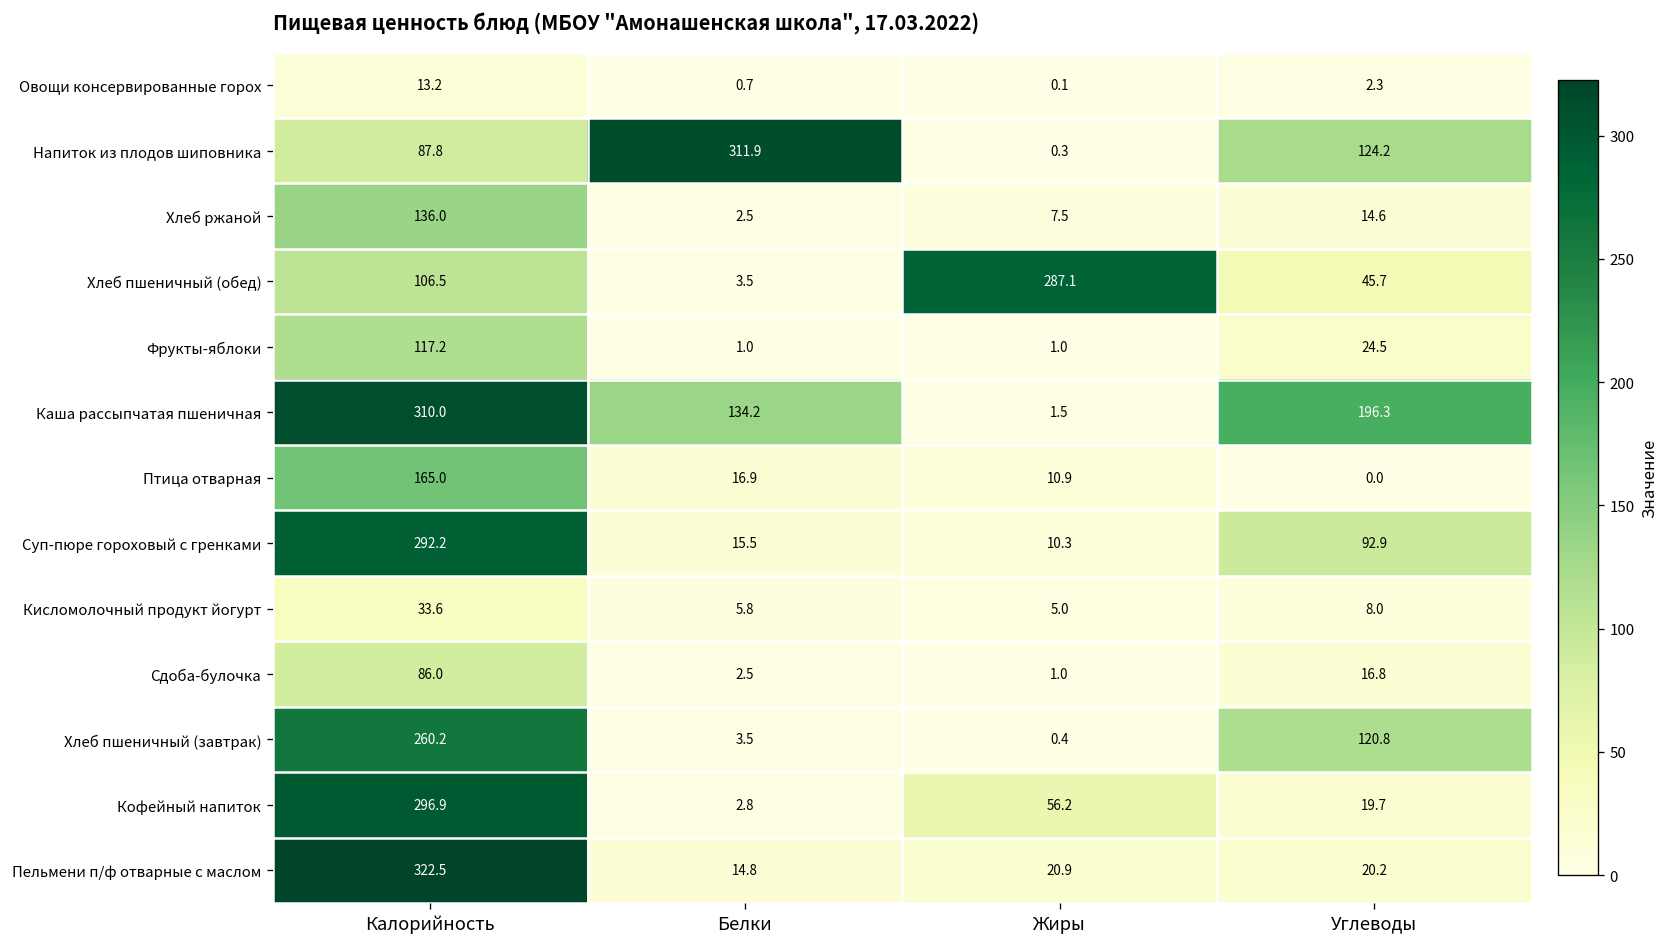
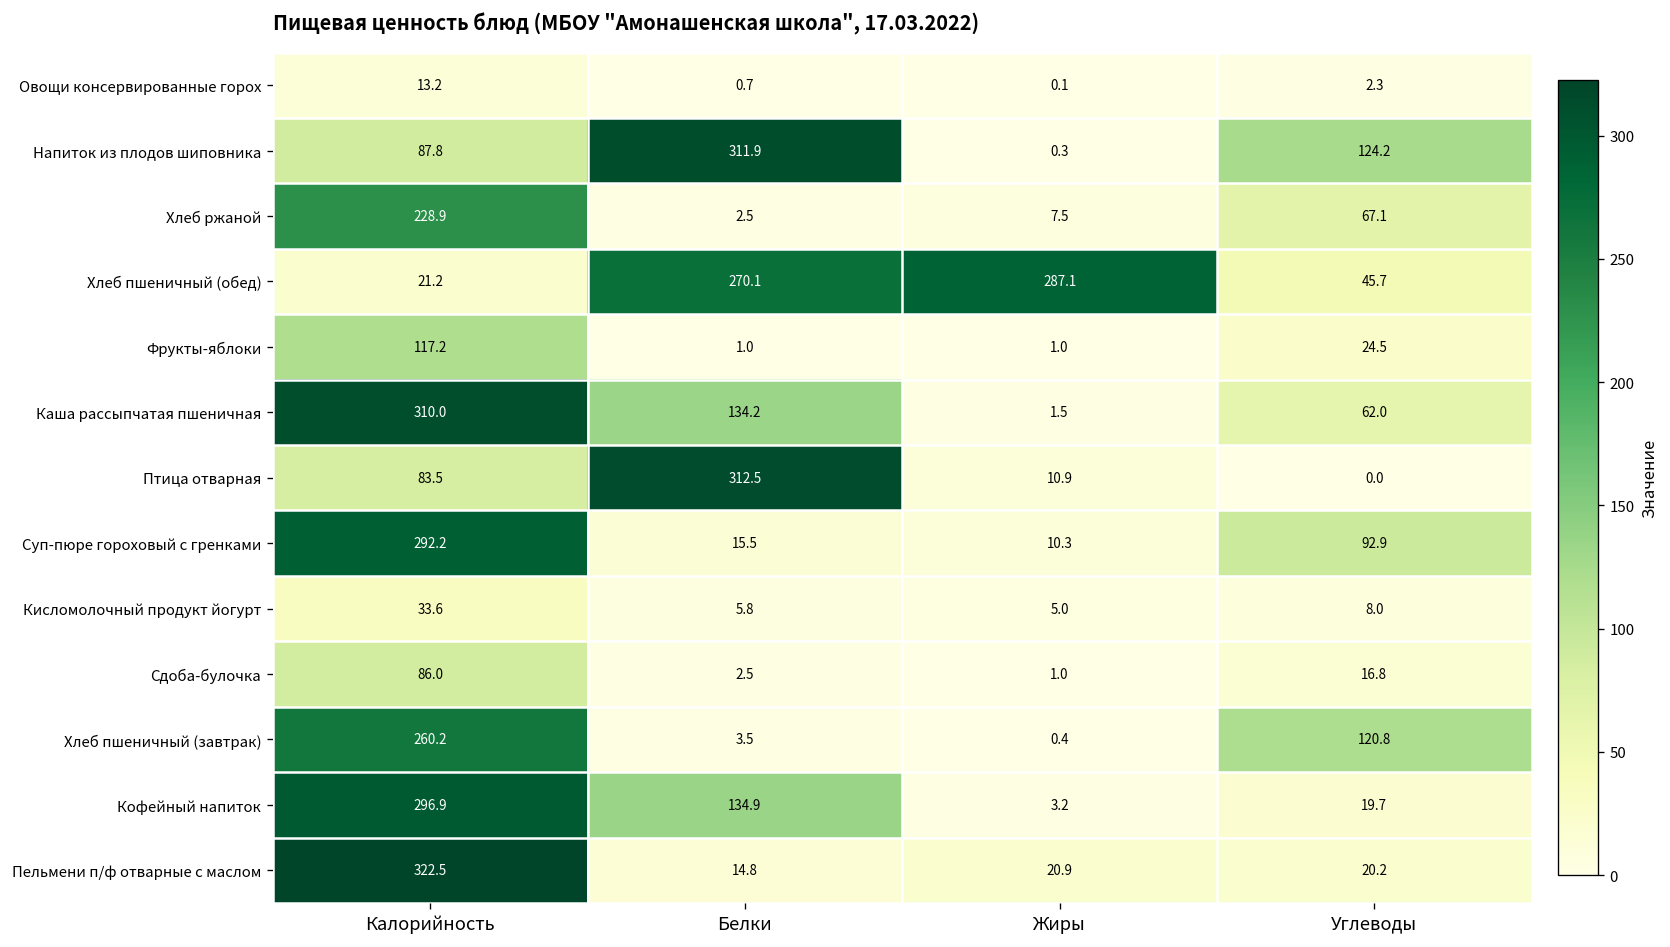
  {
    "Овощи консервированные горох": {
      "Калорийность": 13.2,
      "Белки": 0.7,
      "Жиры": 0.1,
      "Углеводы": 2.3
    },
    "Напиток из плодов шиповника": {
      "Калорийность": 87.8,
      "Белки": 311.9,
      "Жиры": 0.3,
      "Углеводы": 124.2
    },
    "Хлеб ржаной": {
-     "Калорийность": 136.0,
+     "Калорийность": 228.9,
      "Белки": 2.5,
      "Жиры": 7.5,
-     "Углеводы": 14.6
+     "Углеводы": 67.1
    },
    "Хлеб пшеничный (обед)": {
-     "Калорийность": 106.5,
-     "Белки": 3.5,
+     "Калорийность": 21.2,
+     "Белки": 270.1,
      "Жиры": 287.1,
      "Углеводы": 45.7
    },
    "Фрукты-яблоки": {
      "Калорийность": 117.2,
      "Белки": 1.0,
      "Жиры": 1.0,
      "Углеводы": 24.5
    },
    "Каша рассыпчатая пшеничная": {
      "Калорийность": 310.0,
      "Белки": 134.2,
      "Жиры": 1.5,
-     "Углеводы": 196.3
+     "Углеводы": 62.0
    },
    "Птица отварная": {
-     "Калорийность": 165.0,
-     "Белки": 16.9,
+     "Калорийность": 83.5,
+     "Белки": 312.5,
      "Жиры": 10.9,
      "Углеводы": 0.0
    },
    "Суп-пюре гороховый с гренками": {
      "Калорийность": 292.2,
      "Белки": 15.5,
      "Жиры": 10.3,
      "Углеводы": 92.9
    },
    "Кисломолочный продукт йогурт": {
      "Калорийность": 33.6,
      "Белки": 5.8,
      "Жиры": 5.0,
      "Углеводы": 8.0
    },
    "Сдоба-булочка": {
      "Калорийность": 86.0,
      "Белки": 2.5,
      "Жиры": 1.0,
      "Углеводы": 16.8
    },
    "Хлеб пшеничный (завтрак)": {
      "Калорийность": 260.2,
      "Белки": 3.5,
      "Жиры": 0.4,
      "Углеводы": 120.8
    },
    "Кофейный напиток": {
      "Калорийность": 296.9,
-     "Белки": 2.8,
-     "Жиры": 56.2,
+     "Белки": 134.9,
+     "Жиры": 3.2,
      "Углеводы": 19.7
    },
    "Пельмени п/ф отварные с маслом": {
      "Калорийность": 322.5,
      "Белки": 14.8,
      "Жиры": 20.9,
      "Углеводы": 20.2
    }
  }
